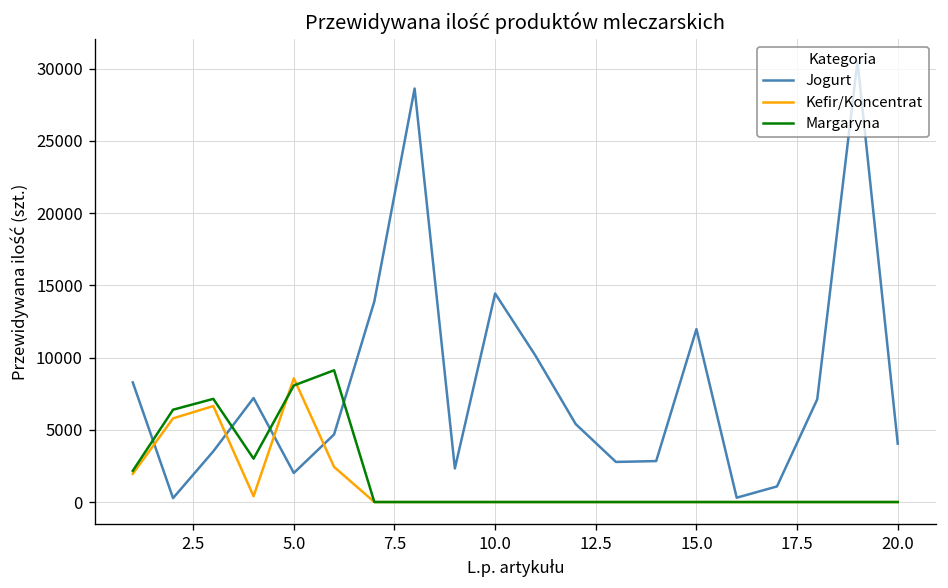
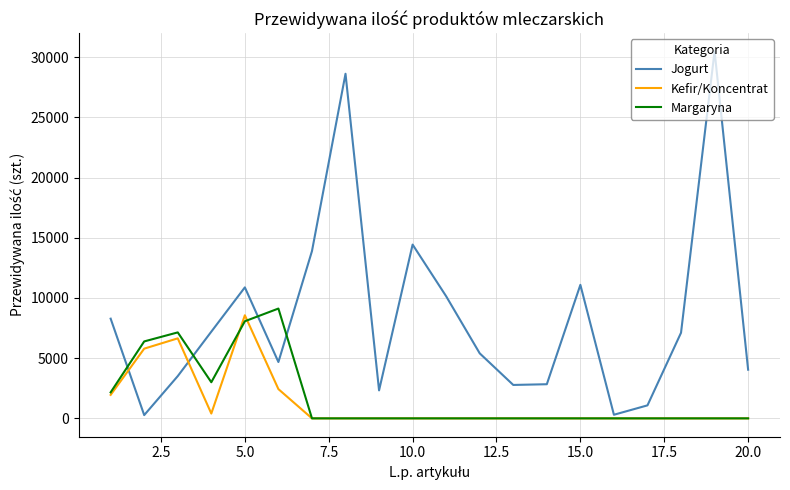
  {
    "Jogurt": {
-     "5.0": 2000,
+     "5.0": 10900,
      "10.0": 14400,
-     "15.0": 12000,
+     "15.0": 11100,
      "20.0": 4000
    },
    "Kefir/Koncentrat": {
      "5.0": 8600
    },
    "Margaryna": {
      "5.0": 8100
    }
  }
